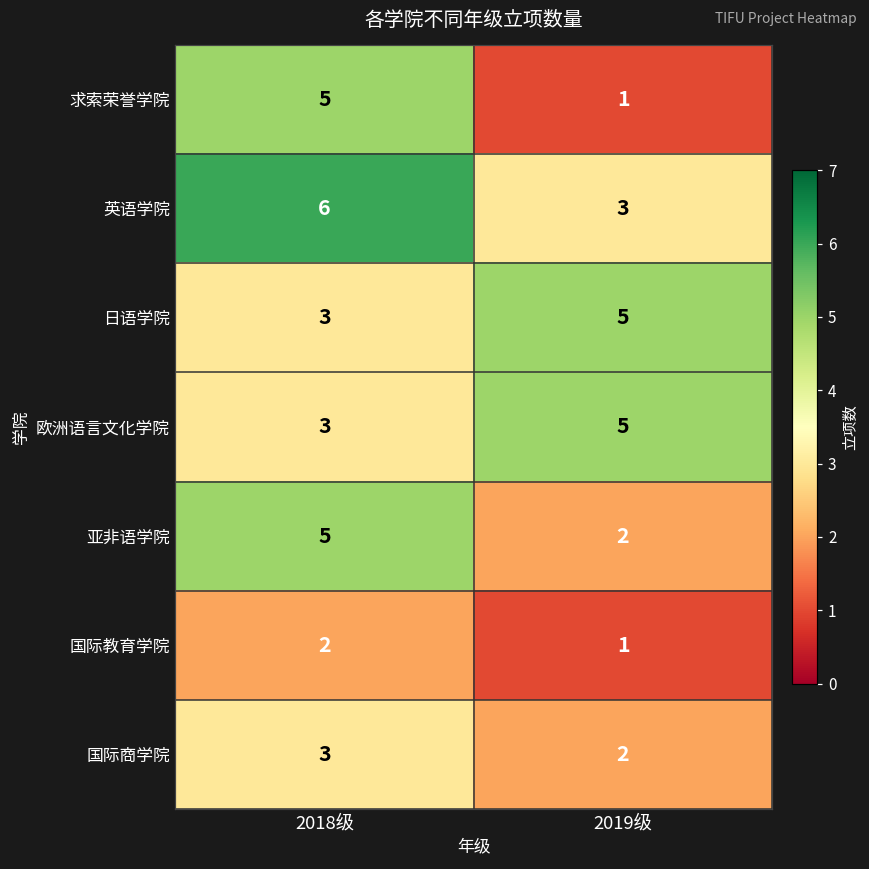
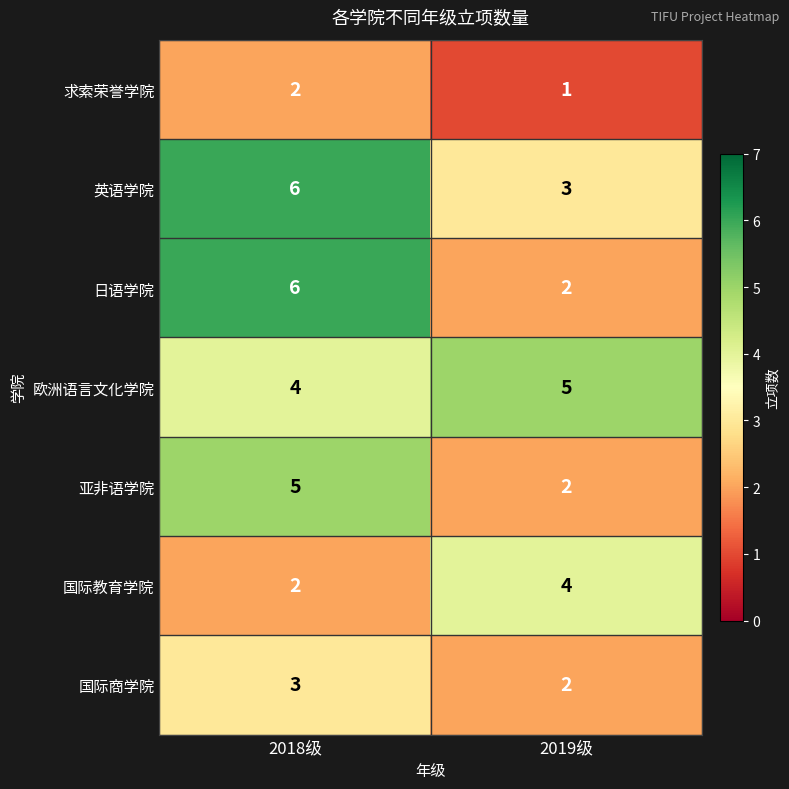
  {
    "求索荣誉学院": {
-     "2018级": 5,
+     "2018级": 2,
      "2019级": 1
    },
    "英语学院": {
      "2018级": 6,
      "2019级": 3
    },
    "日语学院": {
-     "2018级": 3,
-     "2019级": 5
+     "2018级": 6,
+     "2019级": 2
    },
    "欧洲语言文化学院": {
-     "2018级": 3,
+     "2018级": 4,
      "2019级": 5
    },
    "亚非语学院": {
      "2018级": 5,
      "2019级": 2
    },
    "国际教育学院": {
      "2018级": 2,
-     "2019级": 1
+     "2019级": 4
    },
    "国际商学院": {
      "2018级": 3,
      "2019级": 2
    }
  }
